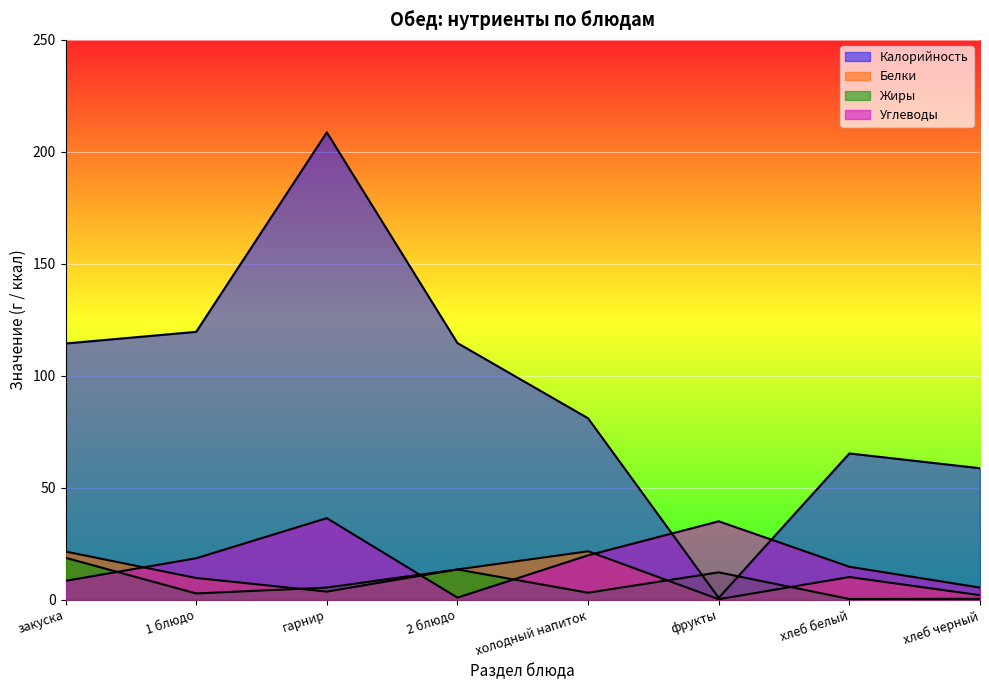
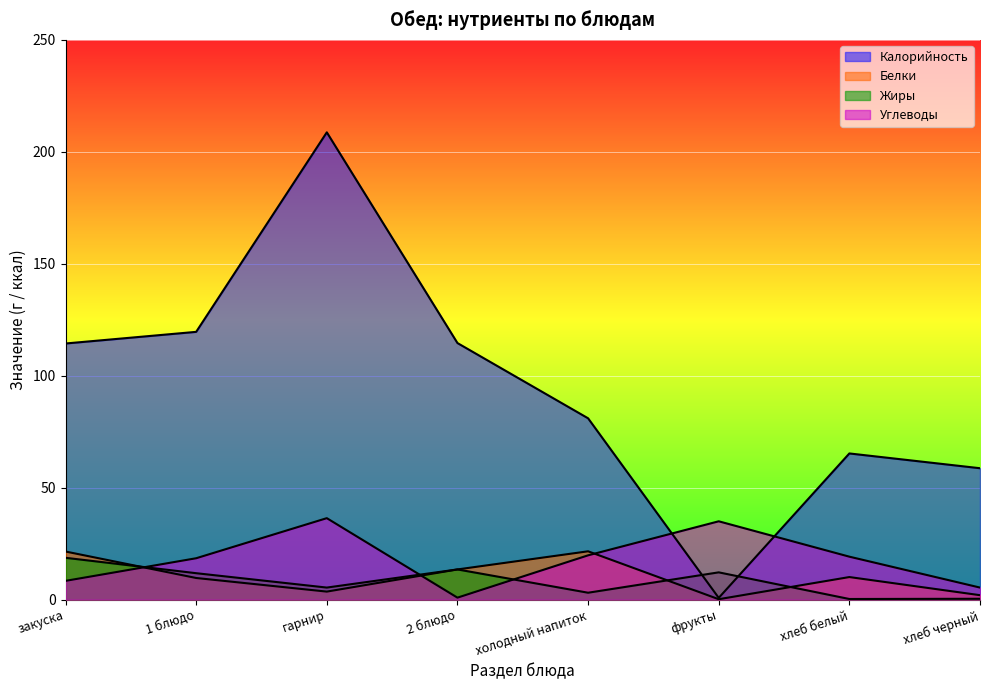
  {
    "Калорийность": {
      "закуска": 114,
      "1 блюдо": 120,
      "гарнир": 209,
      "2 блюдо": 115,
      "холодный напиток": 81,
      "хлеб белый": 65,
      "хлеб черный": 59
    },
    "Белки": {
      "закуска": 22,
      "1 блюдо": 10,
      "гарнир": 4,
      "холодный напиток": 22,
      "хлеб белый": 10,
      "хлеб черный": 2
    },
    "Жиры": {
      "закуска": 19,
-     "1 блюдо": 3,
+     "1 блюдо": 12,
      "гарнир": 5,
      "холодный напиток": 3,
      "фрукты": 12,
      "хлеб белый": 0,
      "хлеб черный": 0
    },
    "Углеводы": {
      "закуска": 8,
      "1 блюдо": 19,
      "гарнир": 36,
      "2 блюдо": 1,
      "холодный напиток": 20,
      "фрукты": 35,
-     "хлеб белый": 15,
+     "хлеб белый": 19,
      "хлеб черный": 5
    }
  }
